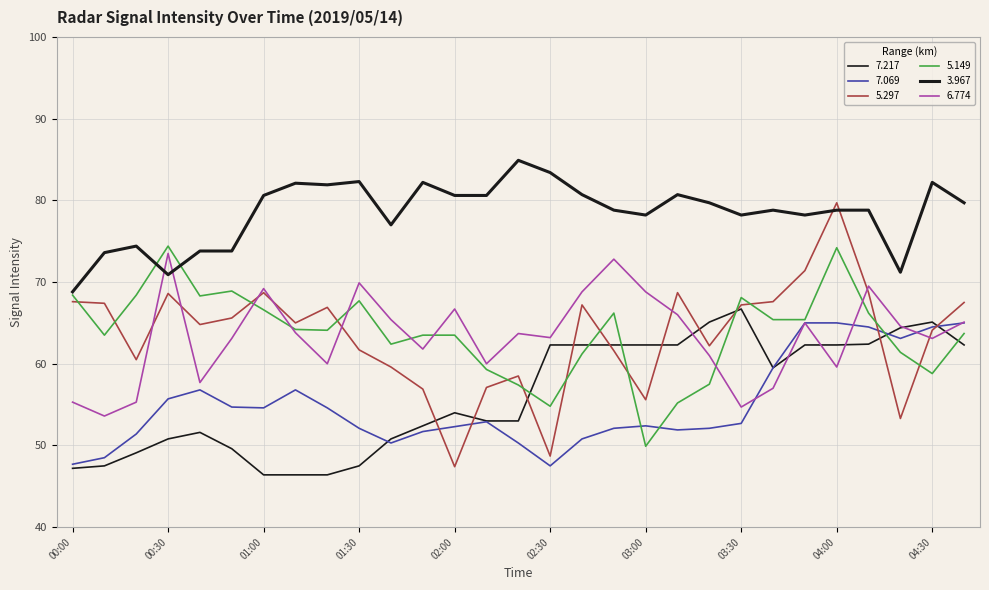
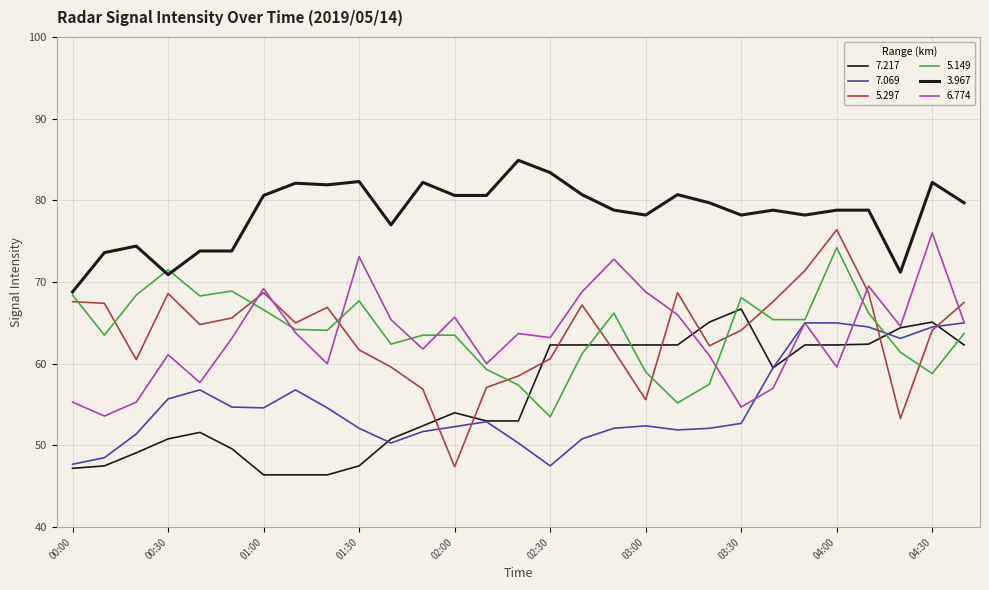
  {
    "7.069": {
      "00:00": 48,
      "00:30": 56,
      "01:00": 55,
      "01:30": 52,
      "02:00": 52,
      "02:30": 48,
      "03:00": 52,
      "03:30": 53,
      "04:00": 65,
      "04:30": 65
    },
    "5.297": {
      "00:00": 68,
      "00:30": 69,
      "01:00": 69,
      "01:30": 62,
      "02:00": 47,
-     "02:30": 49,
+     "02:30": 61,
      "03:00": 56,
-     "03:30": 67,
-     "04:00": 80,
+     "03:30": 64,
+     "04:00": 76,
      "04:30": 64
    },
    "5.149": {
      "00:00": 68,
-     "00:30": 74,
+     "00:30": 72,
      "01:00": 67,
      "01:30": 68,
      "02:00": 64,
-     "02:30": 55,
-     "03:00": 50,
+     "02:30": 54,
+     "03:00": 59,
      "03:30": 68,
      "04:00": 74,
      "04:30": 59
    },
    "6.774": {
      "00:00": 55,
-     "00:30": 74,
+     "00:30": 61,
      "01:00": 69,
-     "01:30": 70,
-     "02:00": 67,
+     "01:30": 73,
+     "02:00": 66,
      "02:30": 63,
      "03:00": 69,
      "03:30": 55,
      "04:00": 60,
-     "04:30": 63
+     "04:30": 76
    }
  }
